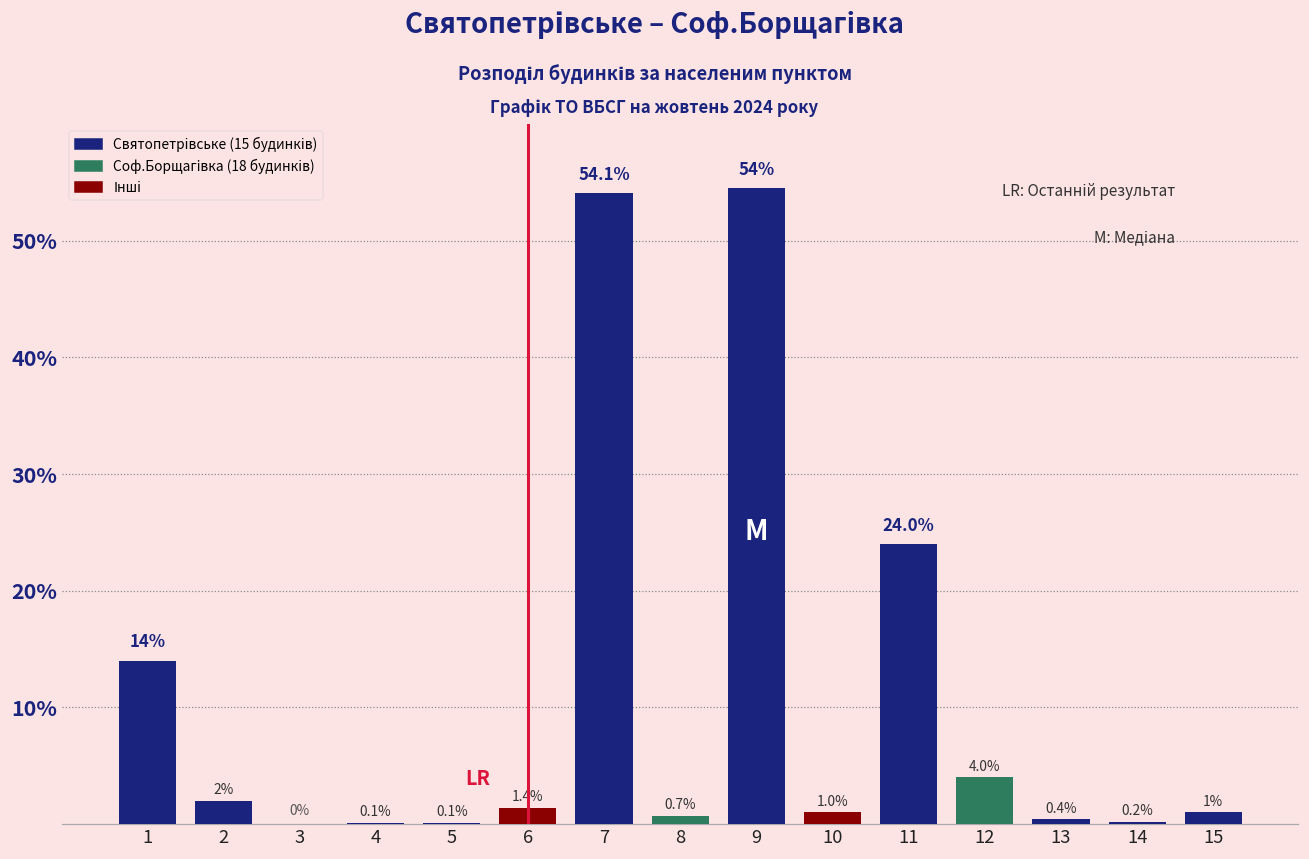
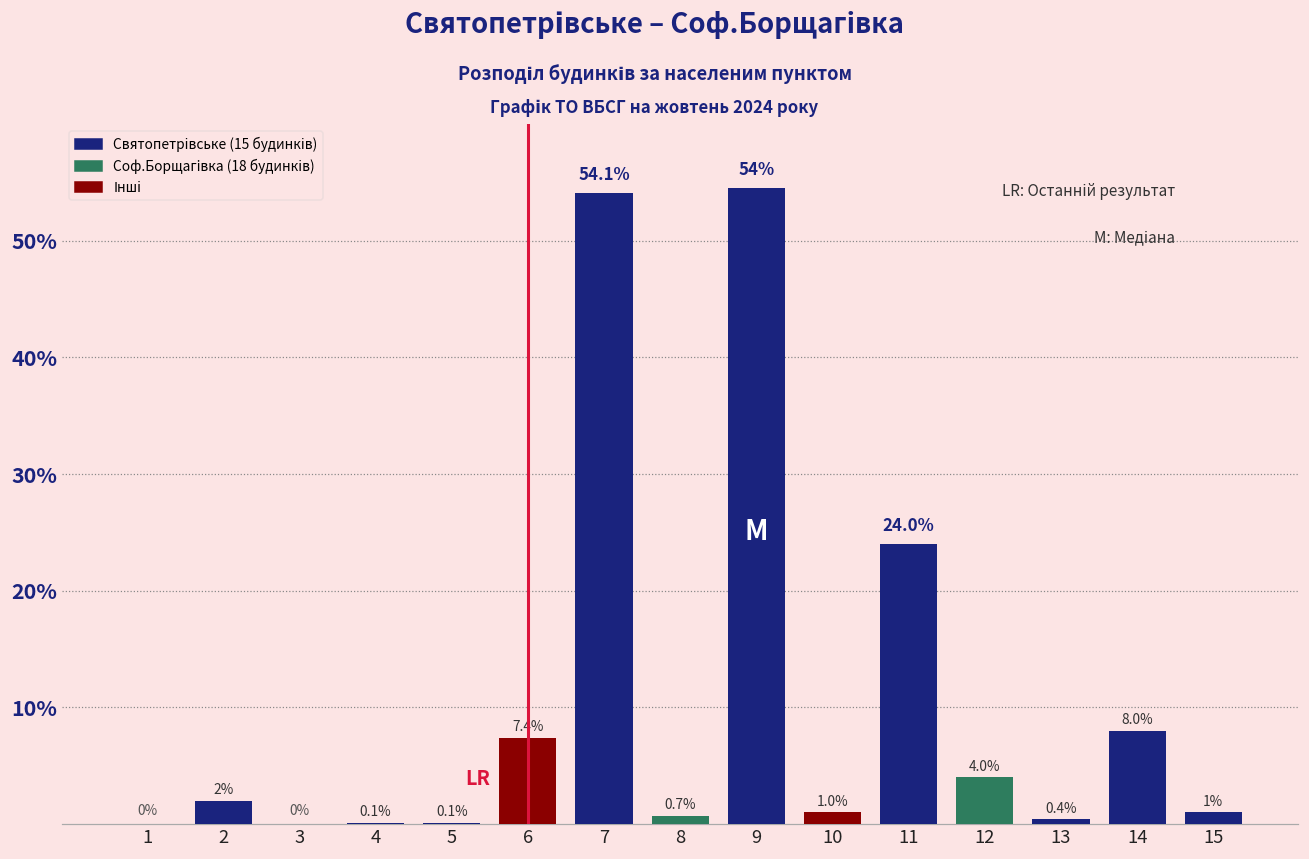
  {
-   "1": "14%",
+   "1": "0%",
    "2": "2%",
    "3": "0%",
    "4": "0.1%",
    "5": "0.1%",
-   "6": "1.4%",
+   "6": "7.4%",
    "7": "54.1%",
    "8": "0.7%",
    "9": "54%",
    "10": "1.0%",
    "11": "24.0%",
    "12": "4.0%",
    "13": "0.4%",
-   "14": "0.2%",
+   "14": "8.0%",
    "15": "1%"
  }
